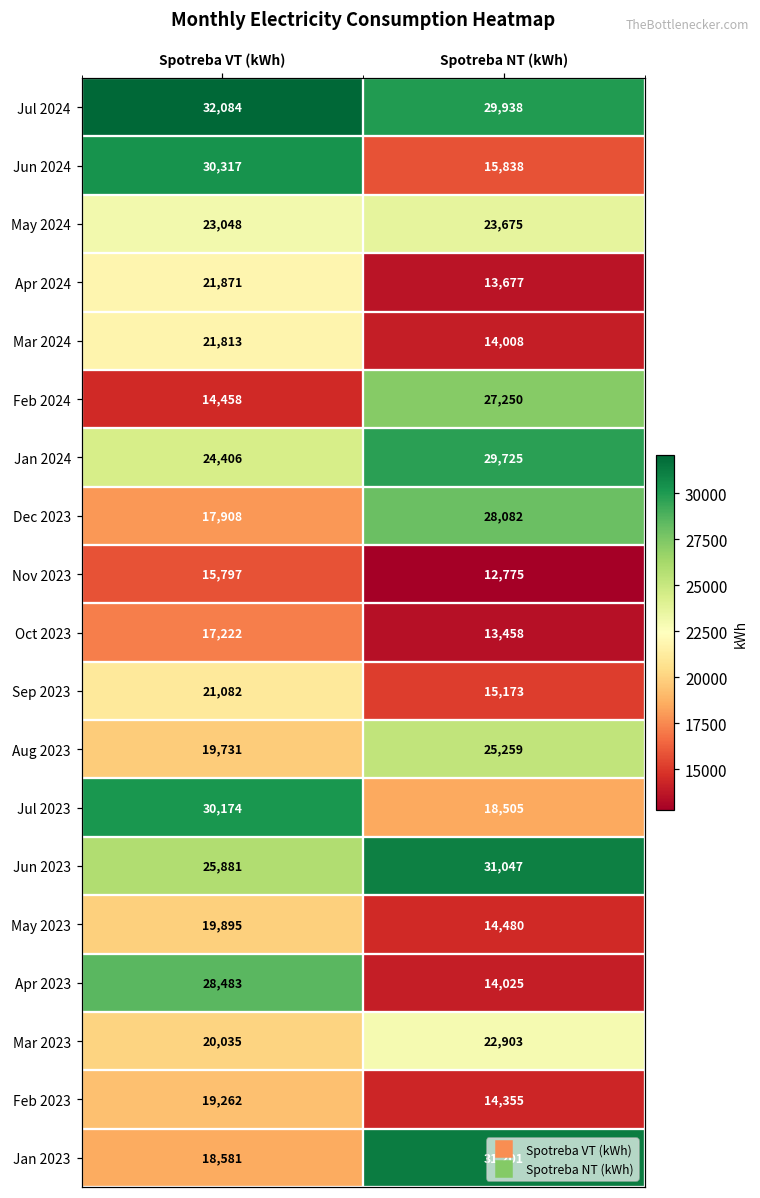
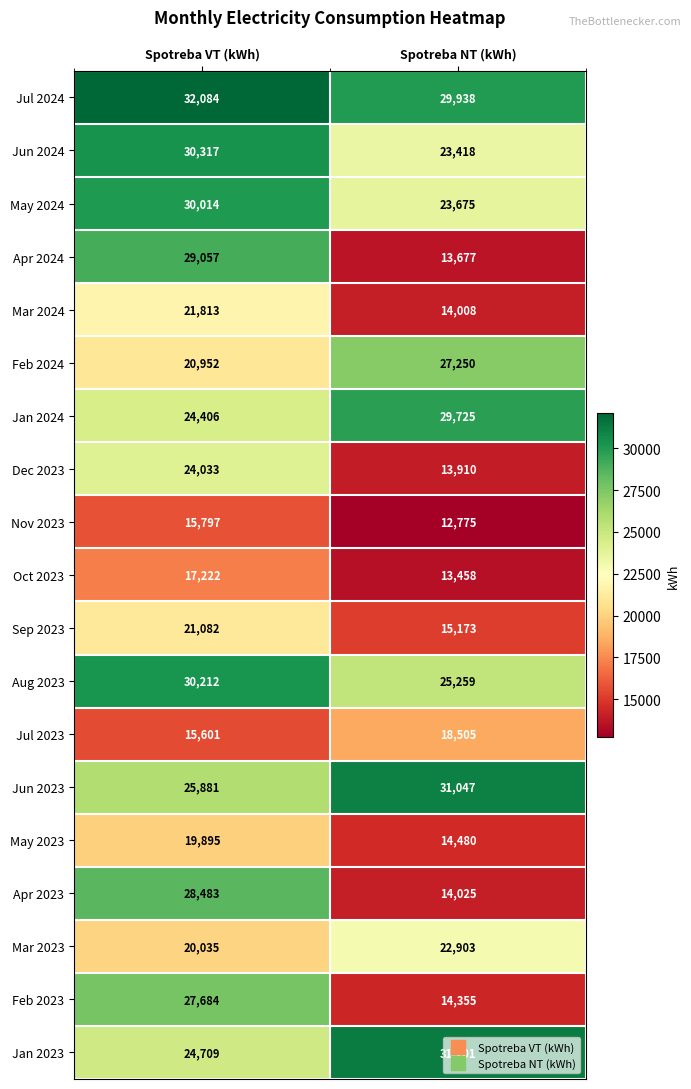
  {
    "Jul 2024": {
      "Spotreba VT (kWh)": "32,084",
      "Spotreba NT (kWh)": "29,938"
    },
    "Jun 2024": {
      "Spotreba VT (kWh)": "30,317",
-     "Spotreba NT (kWh)": "15,838"
+     "Spotreba NT (kWh)": "23,418"
    },
    "May 2024": {
-     "Spotreba VT (kWh)": "23,048",
+     "Spotreba VT (kWh)": "30,014",
      "Spotreba NT (kWh)": "23,675"
    },
    "Apr 2024": {
-     "Spotreba VT (kWh)": "21,871",
+     "Spotreba VT (kWh)": "29,057",
      "Spotreba NT (kWh)": "13,677"
    },
    "Mar 2024": {
      "Spotreba VT (kWh)": "21,813",
      "Spotreba NT (kWh)": "14,008"
    },
    "Feb 2024": {
-     "Spotreba VT (kWh)": "14,458",
+     "Spotreba VT (kWh)": "20,952",
      "Spotreba NT (kWh)": "27,250"
    },
    "Jan 2024": {
      "Spotreba VT (kWh)": "24,406",
      "Spotreba NT (kWh)": "29,725"
    },
    "Dec 2023": {
-     "Spotreba VT (kWh)": "17,908",
-     "Spotreba NT (kWh)": "28,082"
+     "Spotreba VT (kWh)": "24,033",
+     "Spotreba NT (kWh)": "13,910"
    },
    "Nov 2023": {
      "Spotreba VT (kWh)": "15,797",
      "Spotreba NT (kWh)": "12,775"
    },
    "Oct 2023": {
      "Spotreba VT (kWh)": "17,222",
      "Spotreba NT (kWh)": "13,458"
    },
    "Sep 2023": {
      "Spotreba VT (kWh)": "21,082",
      "Spotreba NT (kWh)": "15,173"
    },
    "Aug 2023": {
-     "Spotreba VT (kWh)": "19,731",
+     "Spotreba VT (kWh)": "30,212",
      "Spotreba NT (kWh)": "25,259"
    },
    "Jul 2023": {
-     "Spotreba VT (kWh)": "30,174",
+     "Spotreba VT (kWh)": "15,601",
      "Spotreba NT (kWh)": "18,505"
    },
    "Jun 2023": {
      "Spotreba VT (kWh)": "25,881",
      "Spotreba NT (kWh)": "31,047"
    },
    "May 2023": {
      "Spotreba VT (kWh)": "19,895",
      "Spotreba NT (kWh)": "14,480"
    },
    "Apr 2023": {
      "Spotreba VT (kWh)": "28,483",
      "Spotreba NT (kWh)": "14,025"
    },
    "Mar 2023": {
      "Spotreba VT (kWh)": "20,035",
      "Spotreba NT (kWh)": "22,903"
    },
    "Feb 2023": {
-     "Spotreba VT (kWh)": "19,262",
+     "Spotreba VT (kWh)": "27,684",
      "Spotreba NT (kWh)": "14,355"
    },
    "Jan 2023": {
-     "Spotreba VT (kWh)": "18,581"
+     "Spotreba VT (kWh)": "24,709"
    }
  }
